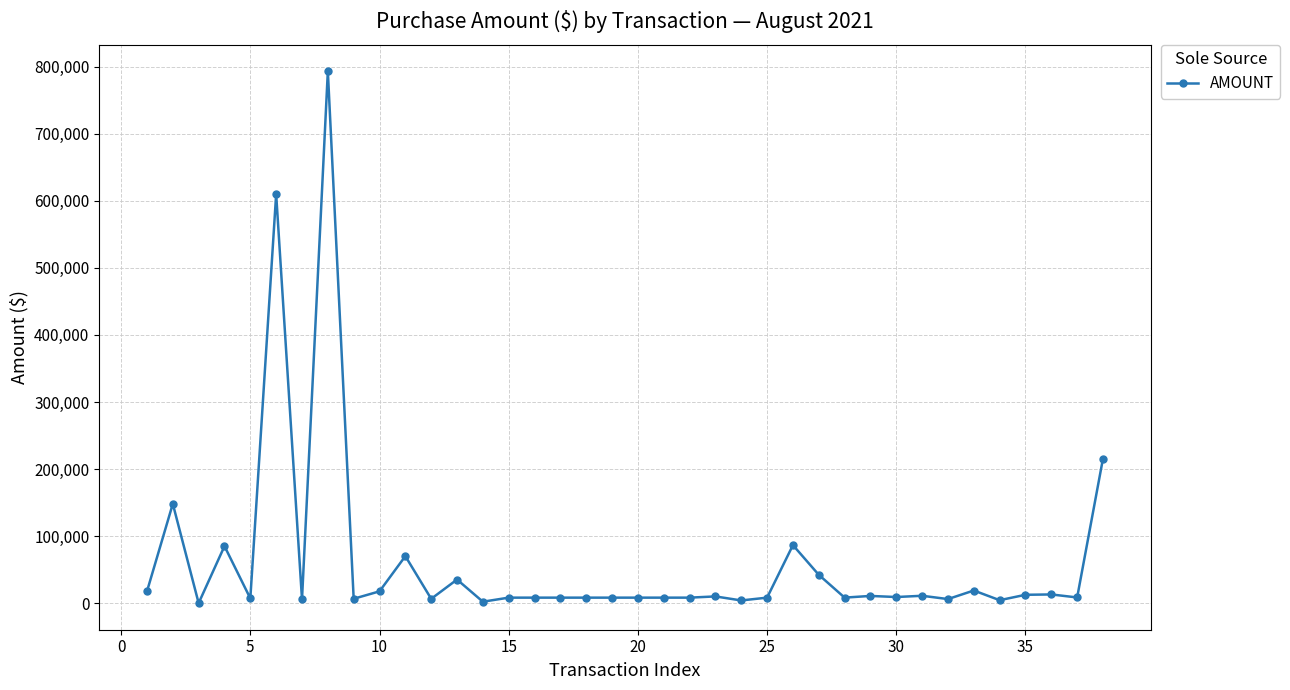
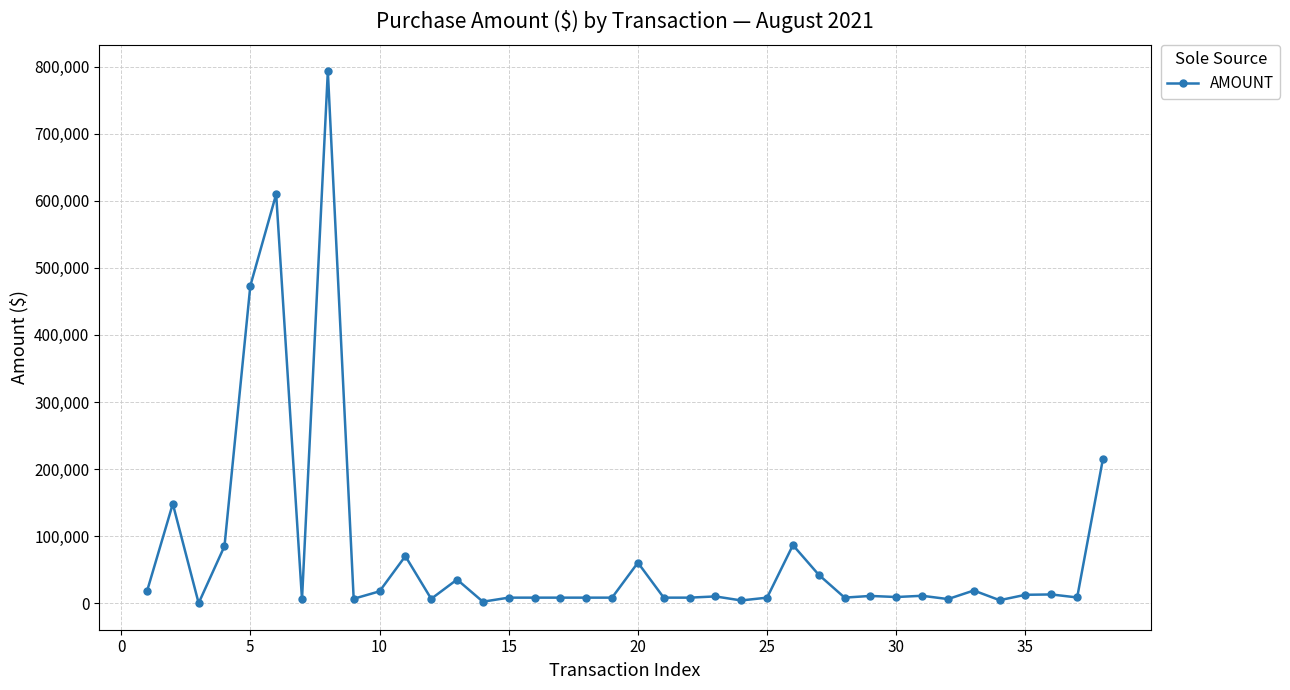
  {
-   "5": "10,000",
+   "5": "470,000",
    "10": "20,000",
    "15": "10,000",
-   "20": "10,000",
+   "20": "60,000",
    "25": "10,000",
    "30": "10,000",
    "35": "10,000"
  }
